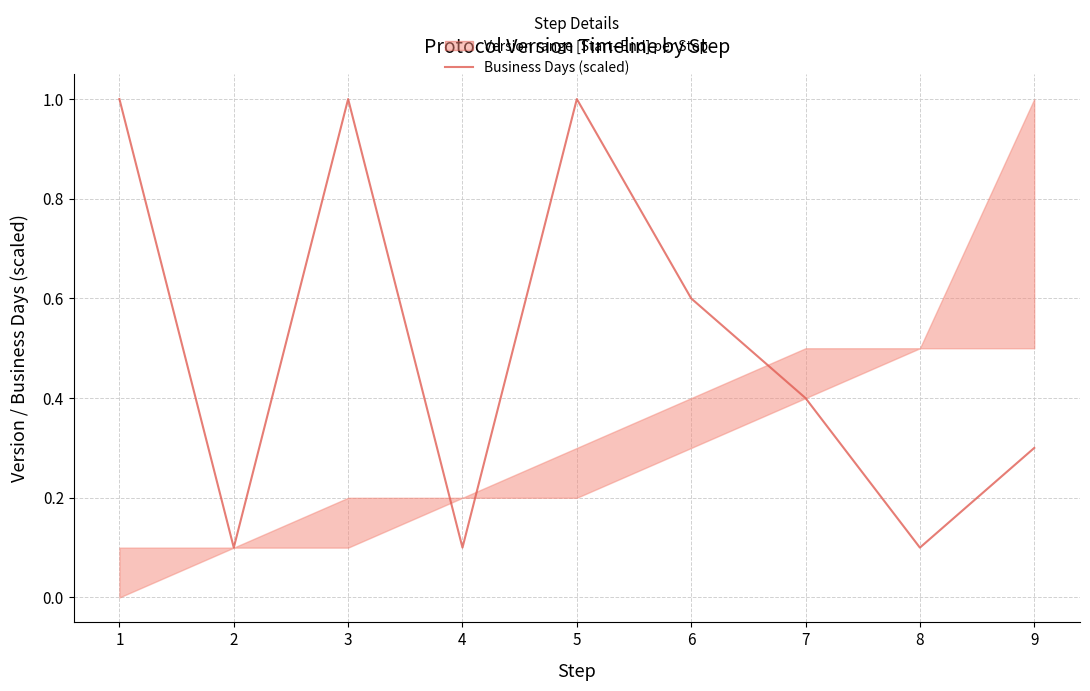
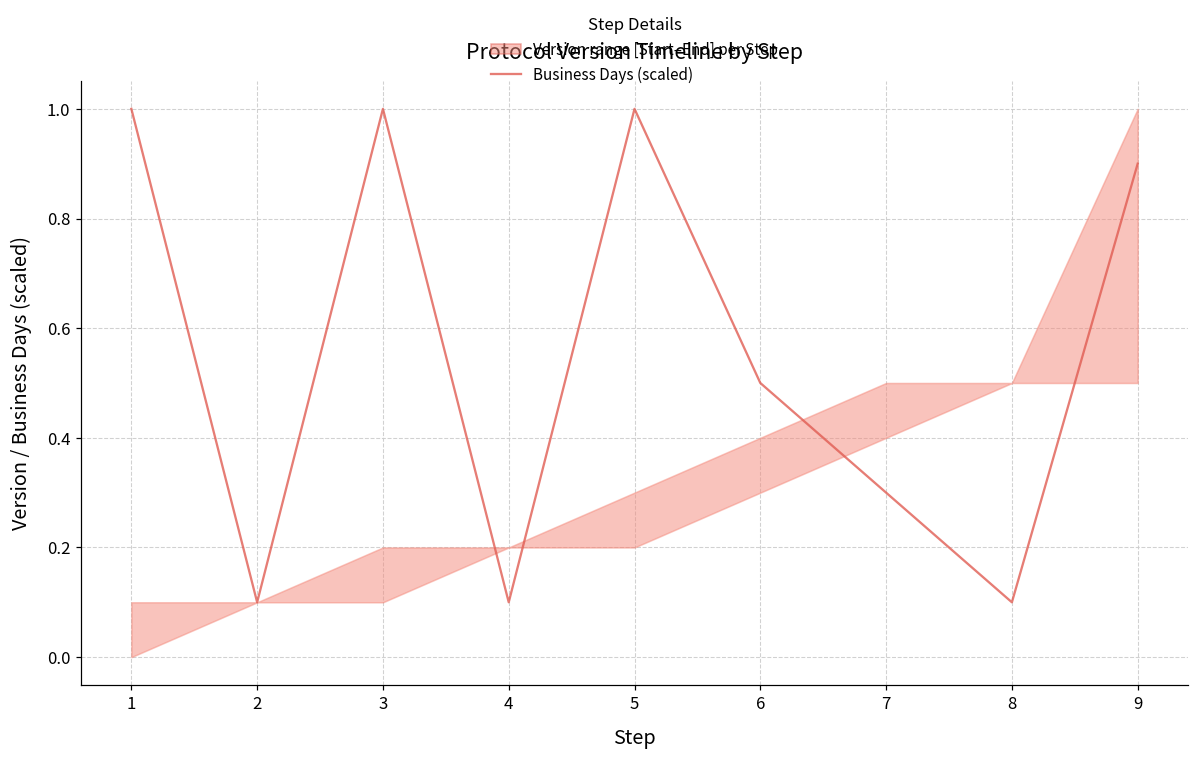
  {
    "Business Days (scaled)": {
      "1": 1.00,
      "3": 1.00,
      "4": 0.10,
      "5": 1.00,
-     "6": 0.60,
-     "7": 0.40,
+     "6": 0.50,
+     "7": 0.30,
      "8": 0.10,
-     "9": 0.30
+     "9": 0.90
    }
  }
